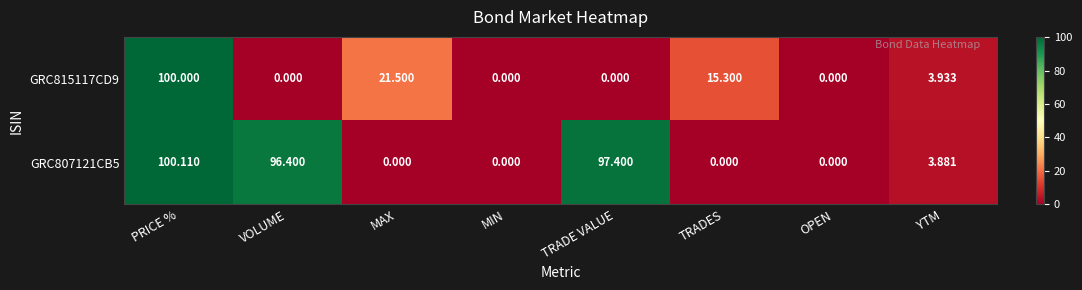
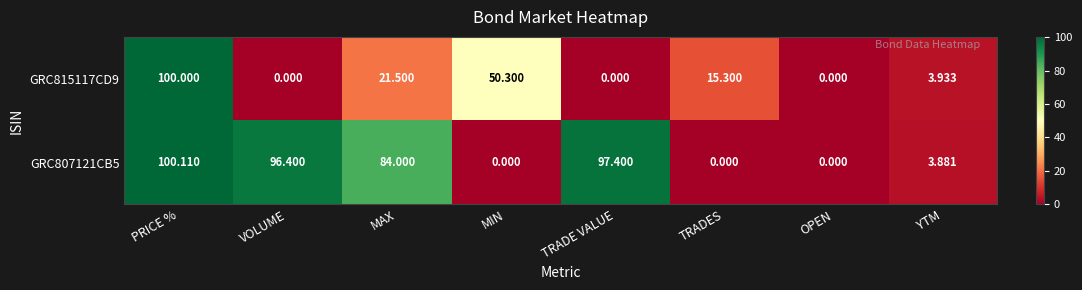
  {
    "GRC815117CD9": {
      "PRICE %": 100.000,
      "VOLUME": 0.000,
      "MAX": 21.500,
-     "MIN": 0.000,
+     "MIN": 50.300,
      "TRADE VALUE": 0.000,
      "TRADES": 15.300,
      "OPEN": 0.000
    },
    "GRC807121CB5": {
      "PRICE %": 100.110,
      "VOLUME": 96.400,
-     "MAX": 0.000,
+     "MAX": 84.000,
      "MIN": 0.000,
      "TRADE VALUE": 97.400,
      "TRADES": 0.000,
      "OPEN": 0.000,
      "YTM": 3.881
    }
  }
